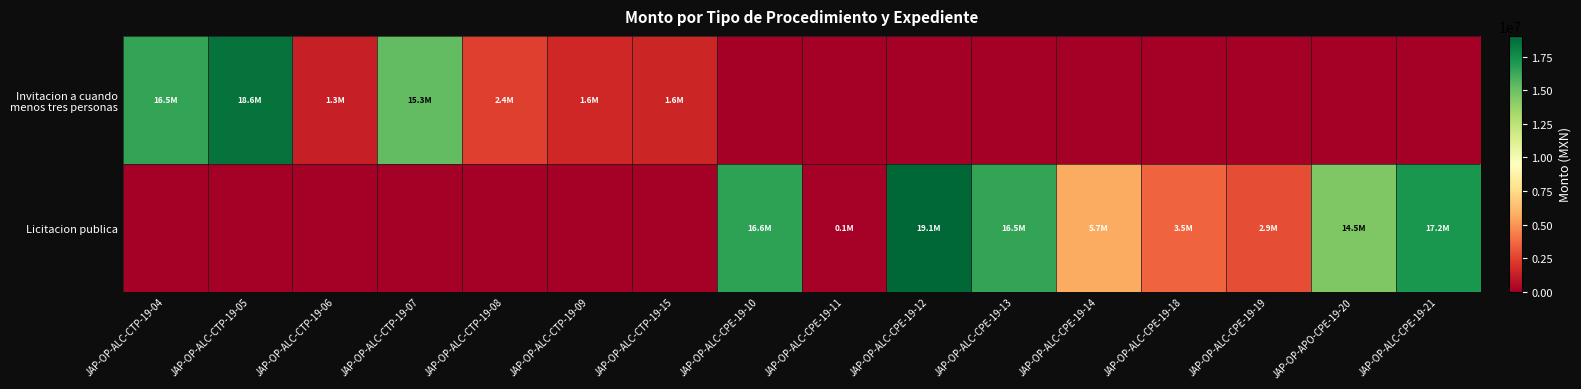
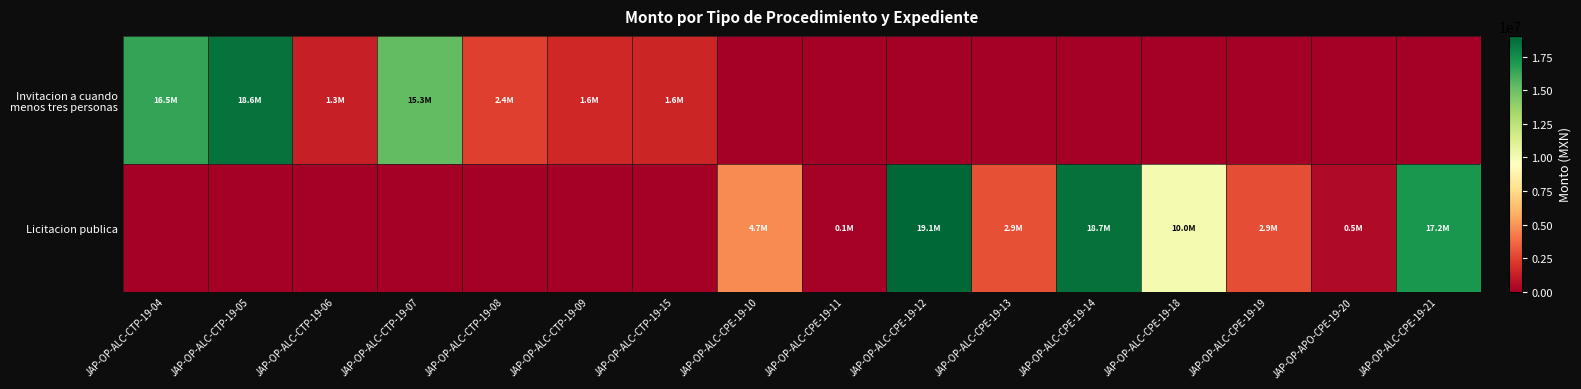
  {
    "Invitacion a cuando menos tres personas": {
      "JAP-OP-ALC-CTP-19-04": "16.5M",
      "JAP-OP-ALC-CTP-19-05": "18.6M",
      "JAP-OP-ALC-CTP-19-06": "1.3M",
      "JAP-OP-ALC-CTP-19-07": "15.3M",
      "JAP-OP-ALC-CTP-19-08": "2.4M",
      "JAP-OP-ALC-CTP-19-09": "1.6M",
      "JAP-OP-ALC-CTP-19-15": "1.6M"
    },
    "Licitacion publica": {
-     "JAP-OP-ALC-CPE-19-10": "16.6M",
+     "JAP-OP-ALC-CPE-19-10": "4.7M",
      "JAP-OP-ALC-CPE-19-11": "0.1M",
      "JAP-OP-ALC-CPE-19-12": "19.1M",
-     "JAP-OP-ALC-CPE-19-13": "16.5M",
-     "JAP-OP-ALC-CPE-19-14": "5.7M",
-     "JAP-OP-ALC-CPE-19-18": "3.5M",
+     "JAP-OP-ALC-CPE-19-13": "2.9M",
+     "JAP-OP-ALC-CPE-19-14": "18.7M",
+     "JAP-OP-ALC-CPE-19-18": "10.0M",
      "JAP-OP-ALC-CPE-19-19": "2.9M",
-     "JAP-OP-APO-CPE-19-20": "14.5M",
+     "JAP-OP-APO-CPE-19-20": "0.5M",
      "JAP-OP-ALC-CPE-19-21": "17.2M"
    }
  }
